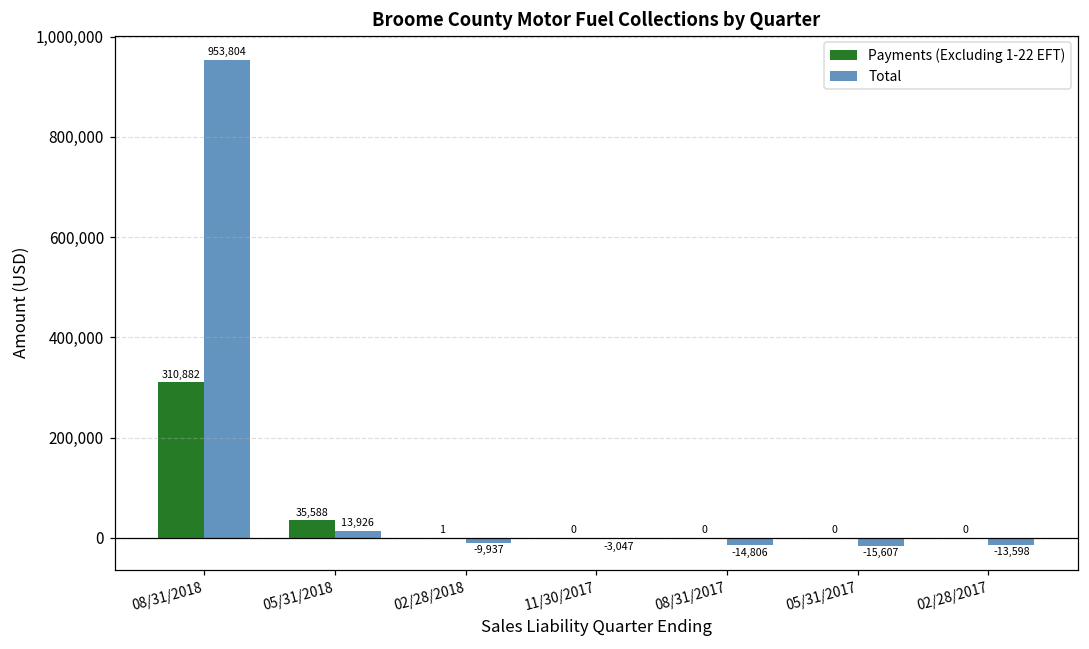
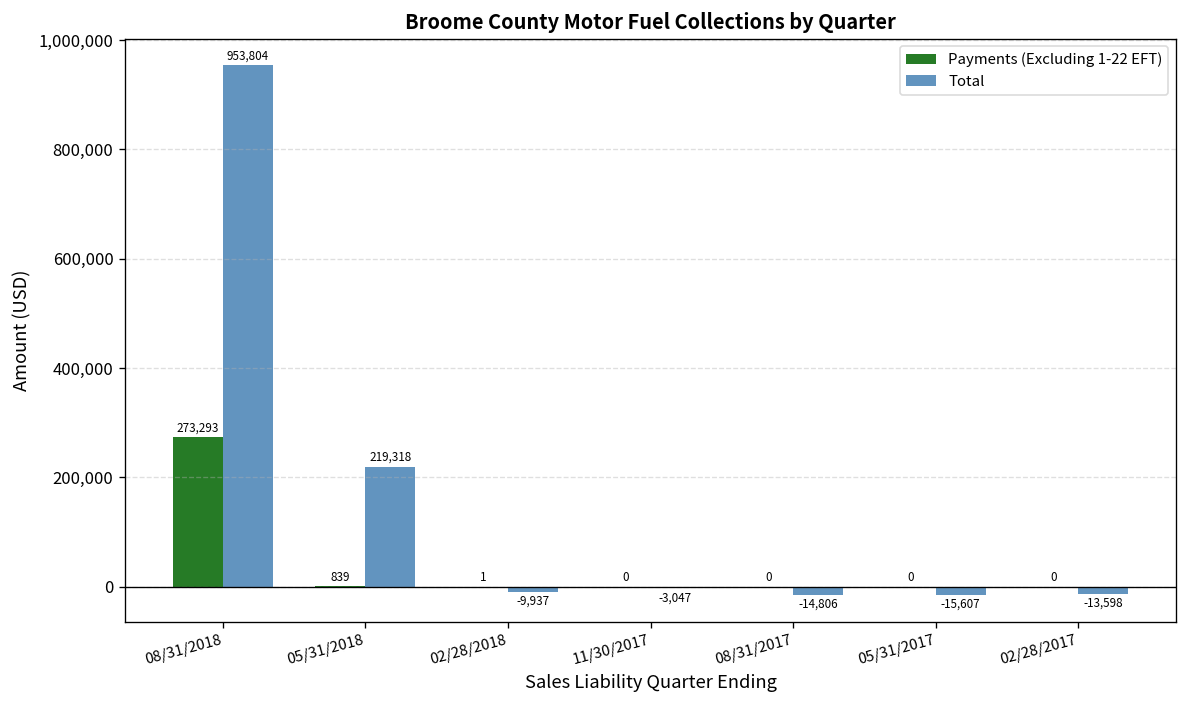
  {
    "Payments (Excluding 1-22 EFT)": {
-     "08/31/2018": "310,882",
-     "05/31/2018": "35,588",
+     "08/31/2018": "273,293",
+     "05/31/2018": "839",
      "02/28/2018": "1",
      "11/30/2017": "0",
      "08/31/2017": "0",
      "05/31/2017": "0",
      "02/28/2017": "0"
    },
    "Total": {
      "08/31/2018": "953,804",
-     "05/31/2018": "13,926",
+     "05/31/2018": "219,318",
      "02/28/2018": "-9,937",
      "11/30/2017": "-3,047",
      "08/31/2017": "-14,806",
      "05/31/2017": "-15,607",
      "02/28/2017": "-13,598"
    }
  }
